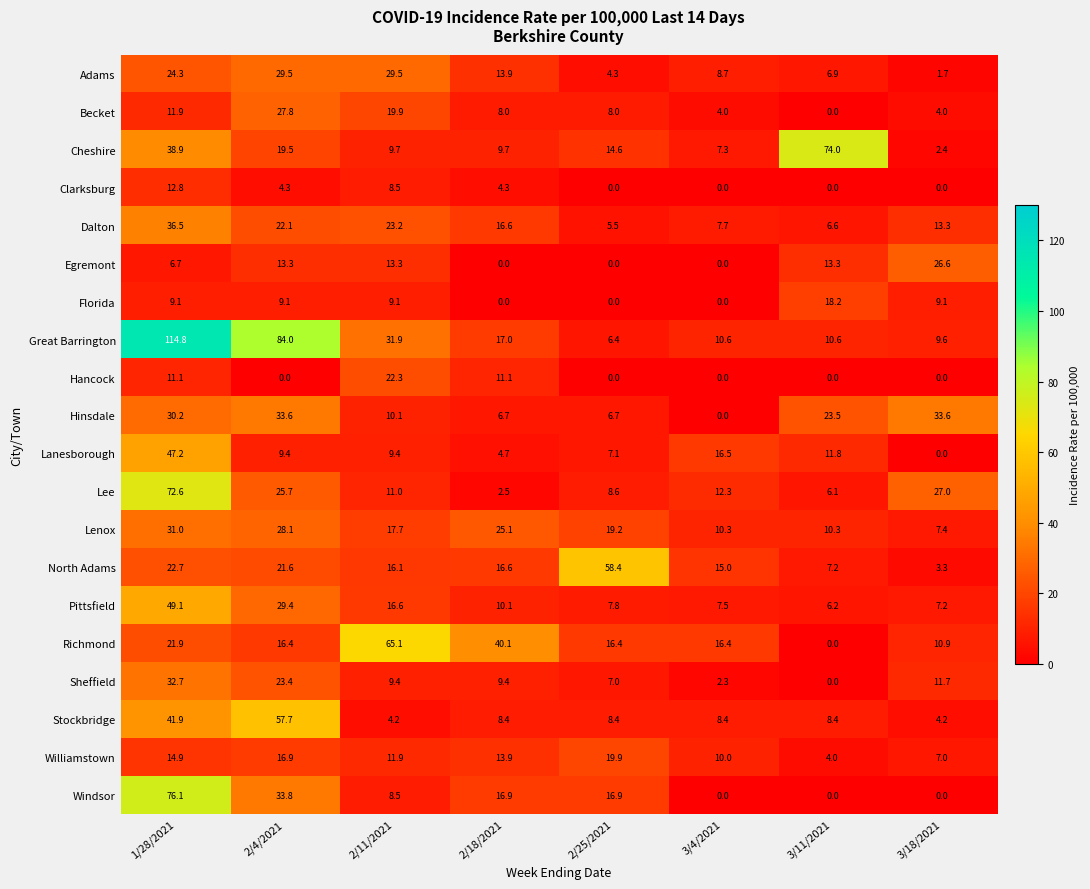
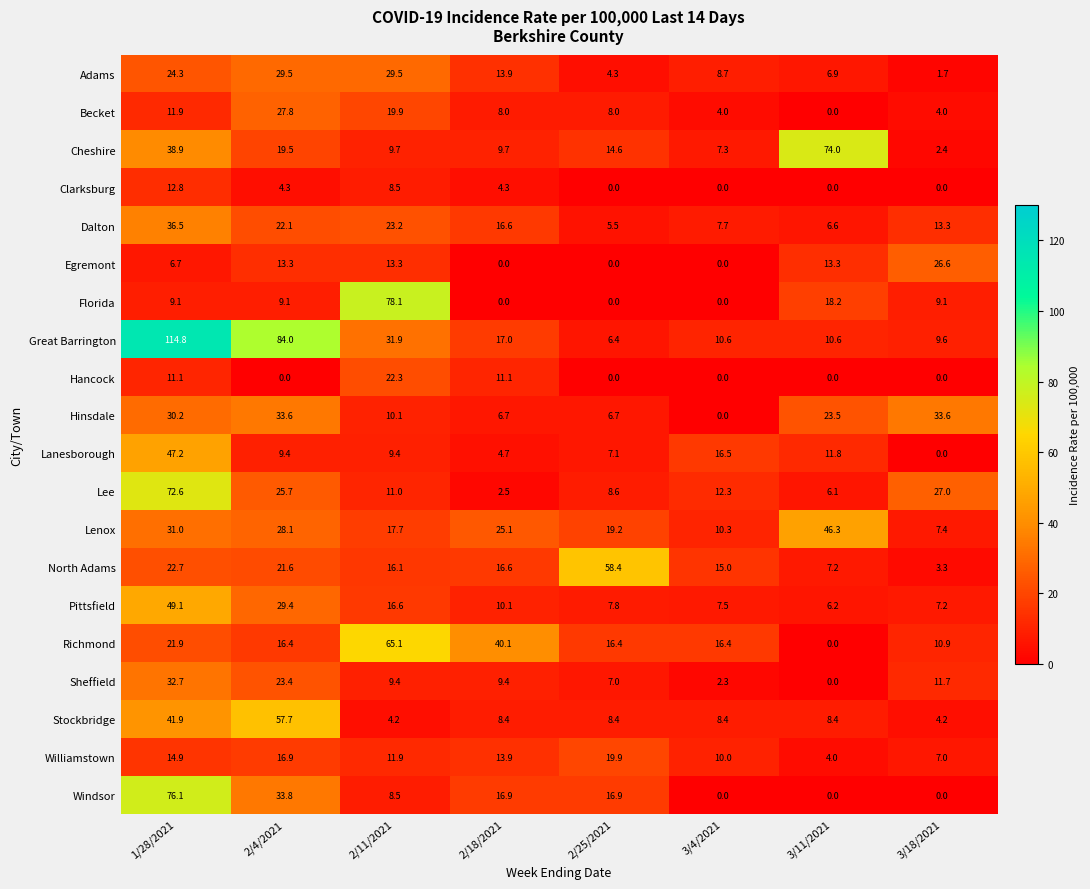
  {
    "Adams": {
      "1/28/2021": 24.3,
      "2/4/2021": 29.5,
      "2/11/2021": 29.5,
      "2/18/2021": 13.9,
      "2/25/2021": 4.3,
      "3/4/2021": 8.7,
      "3/11/2021": 6.9,
      "3/18/2021": 1.7
    },
    "Becket": {
      "1/28/2021": 11.9,
      "2/4/2021": 27.8,
      "2/11/2021": 19.9,
      "2/18/2021": 8.0,
      "2/25/2021": 8.0,
      "3/4/2021": 4.0,
      "3/11/2021": 0.0,
      "3/18/2021": 4.0
    },
    "Cheshire": {
      "1/28/2021": 38.9,
      "2/4/2021": 19.5,
      "2/11/2021": 9.7,
      "2/18/2021": 9.7,
      "2/25/2021": 14.6,
      "3/4/2021": 7.3,
      "3/11/2021": 74.0,
      "3/18/2021": 2.4
    },
    "Clarksburg": {
      "1/28/2021": 12.8,
      "2/4/2021": 4.3,
      "2/11/2021": 8.5,
      "2/18/2021": 4.3,
      "2/25/2021": 0.0,
      "3/4/2021": 0.0,
      "3/11/2021": 0.0,
      "3/18/2021": 0.0
    },
    "Dalton": {
      "1/28/2021": 36.5,
      "2/4/2021": 22.1,
      "2/11/2021": 23.2,
      "2/18/2021": 16.6,
      "2/25/2021": 5.5,
      "3/4/2021": 7.7,
      "3/11/2021": 6.6,
      "3/18/2021": 13.3
    },
    "Egremont": {
      "1/28/2021": 6.7,
      "2/4/2021": 13.3,
      "2/11/2021": 13.3,
      "2/18/2021": 0.0,
      "2/25/2021": 0.0,
      "3/4/2021": 0.0,
      "3/11/2021": 13.3,
      "3/18/2021": 26.6
    },
    "Florida": {
      "1/28/2021": 9.1,
      "2/4/2021": 9.1,
-     "2/11/2021": 9.1,
+     "2/11/2021": 78.1,
      "2/18/2021": 0.0,
      "2/25/2021": 0.0,
      "3/4/2021": 0.0,
      "3/11/2021": 18.2,
      "3/18/2021": 9.1
    },
    "Great Barrington": {
      "1/28/2021": 114.8,
      "2/4/2021": 84.0,
      "2/11/2021": 31.9,
      "2/18/2021": 17.0,
      "2/25/2021": 6.4,
      "3/4/2021": 10.6,
      "3/11/2021": 10.6,
      "3/18/2021": 9.6
    },
    "Hancock": {
      "1/28/2021": 11.1,
      "2/4/2021": 0.0,
      "2/11/2021": 22.3,
      "2/18/2021": 11.1,
      "2/25/2021": 0.0,
      "3/4/2021": 0.0,
      "3/11/2021": 0.0,
      "3/18/2021": 0.0
    },
    "Hinsdale": {
      "1/28/2021": 30.2,
      "2/4/2021": 33.6,
      "2/11/2021": 10.1,
      "2/18/2021": 6.7,
      "2/25/2021": 6.7,
      "3/4/2021": 0.0,
      "3/11/2021": 23.5,
      "3/18/2021": 33.6
    },
    "Lanesborough": {
      "1/28/2021": 47.2,
      "2/4/2021": 9.4,
      "2/11/2021": 9.4,
      "2/18/2021": 4.7,
      "2/25/2021": 7.1,
      "3/4/2021": 16.5,
      "3/11/2021": 11.8,
      "3/18/2021": 0.0
    },
    "Lee": {
      "1/28/2021": 72.6,
      "2/4/2021": 25.7,
      "2/11/2021": 11.0,
      "2/18/2021": 2.5,
      "2/25/2021": 8.6,
      "3/4/2021": 12.3,
      "3/11/2021": 6.1,
      "3/18/2021": 27.0
    },
    "Lenox": {
      "1/28/2021": 31.0,
      "2/4/2021": 28.1,
      "2/11/2021": 17.7,
      "2/18/2021": 25.1,
      "2/25/2021": 19.2,
      "3/4/2021": 10.3,
-     "3/11/2021": 10.3,
+     "3/11/2021": 46.3,
      "3/18/2021": 7.4
    },
    "North Adams": {
      "1/28/2021": 22.7,
      "2/4/2021": 21.6,
      "2/11/2021": 16.1,
      "2/18/2021": 16.6,
      "2/25/2021": 58.4,
      "3/4/2021": 15.0,
      "3/11/2021": 7.2,
      "3/18/2021": 3.3
    },
    "Pittsfield": {
      "1/28/2021": 49.1,
      "2/4/2021": 29.4,
      "2/11/2021": 16.6,
      "2/18/2021": 10.1,
      "2/25/2021": 7.8,
      "3/4/2021": 7.5,
      "3/11/2021": 6.2,
      "3/18/2021": 7.2
    },
    "Richmond": {
      "1/28/2021": 21.9,
      "2/4/2021": 16.4,
      "2/11/2021": 65.1,
      "2/18/2021": 40.1,
      "2/25/2021": 16.4,
      "3/4/2021": 16.4,
      "3/11/2021": 0.0,
      "3/18/2021": 10.9
    },
    "Sheffield": {
      "1/28/2021": 32.7,
      "2/4/2021": 23.4,
      "2/11/2021": 9.4,
      "2/18/2021": 9.4,
      "2/25/2021": 7.0,
      "3/4/2021": 2.3,
      "3/11/2021": 0.0,
      "3/18/2021": 11.7
    },
    "Stockbridge": {
      "1/28/2021": 41.9,
      "2/4/2021": 57.7,
      "2/11/2021": 4.2,
      "2/18/2021": 8.4,
      "2/25/2021": 8.4,
      "3/4/2021": 8.4,
      "3/11/2021": 8.4,
      "3/18/2021": 4.2
    },
    "Williamstown": {
      "1/28/2021": 14.9,
      "2/4/2021": 16.9,
      "2/11/2021": 11.9,
      "2/18/2021": 13.9,
      "2/25/2021": 19.9,
      "3/4/2021": 10.0,
      "3/11/2021": 4.0,
      "3/18/2021": 7.0
    },
    "Windsor": {
      "1/28/2021": 76.1,
      "2/4/2021": 33.8,
      "2/11/2021": 8.5,
      "2/18/2021": 16.9,
      "2/25/2021": 16.9,
      "3/4/2021": 0.0,
      "3/11/2021": 0.0,
      "3/18/2021": 0.0
    }
  }
